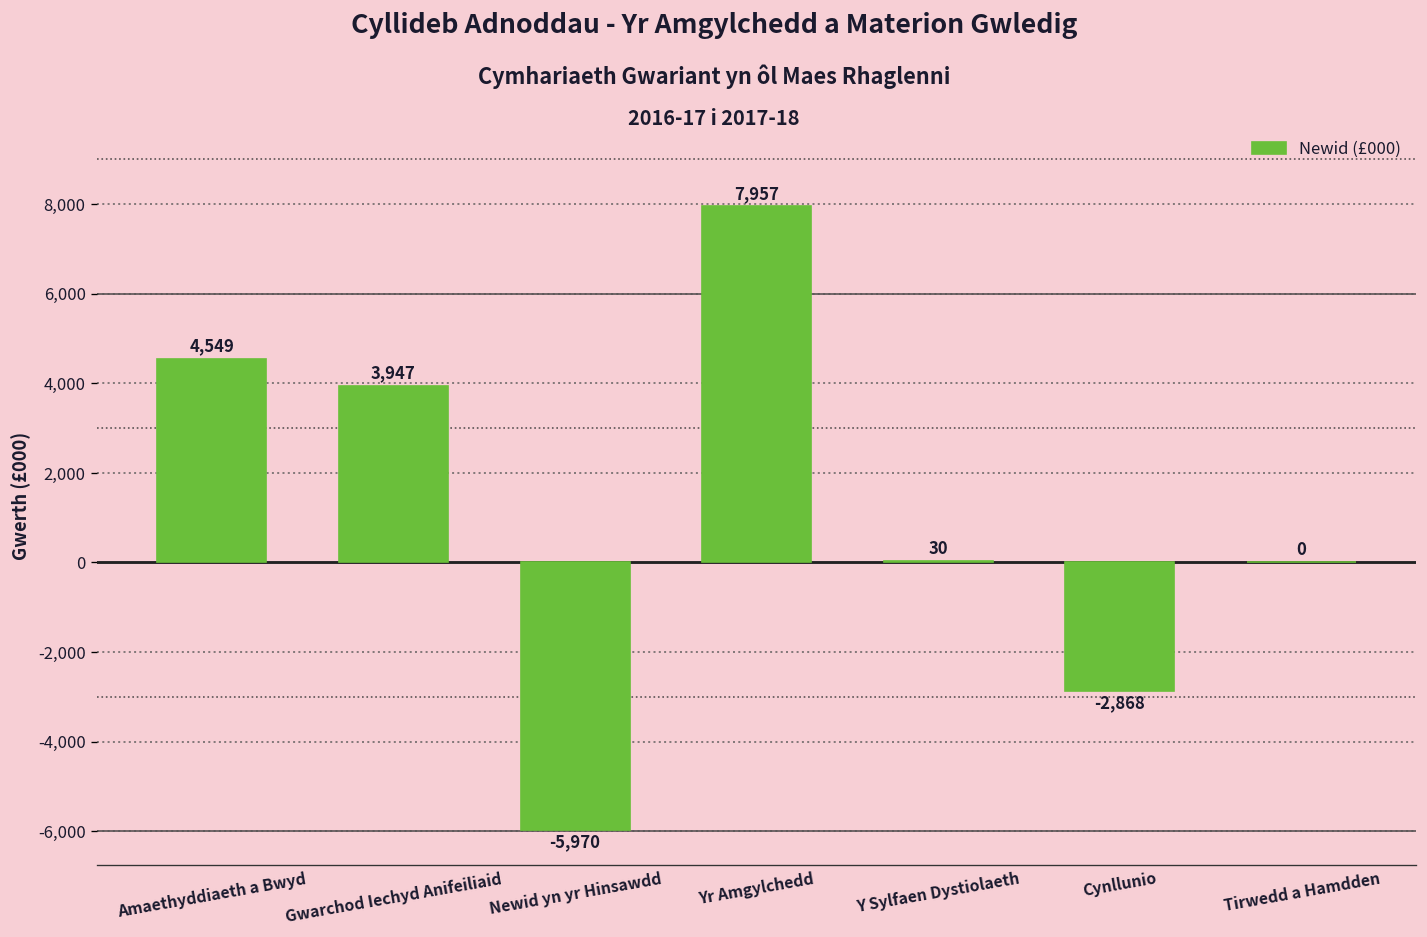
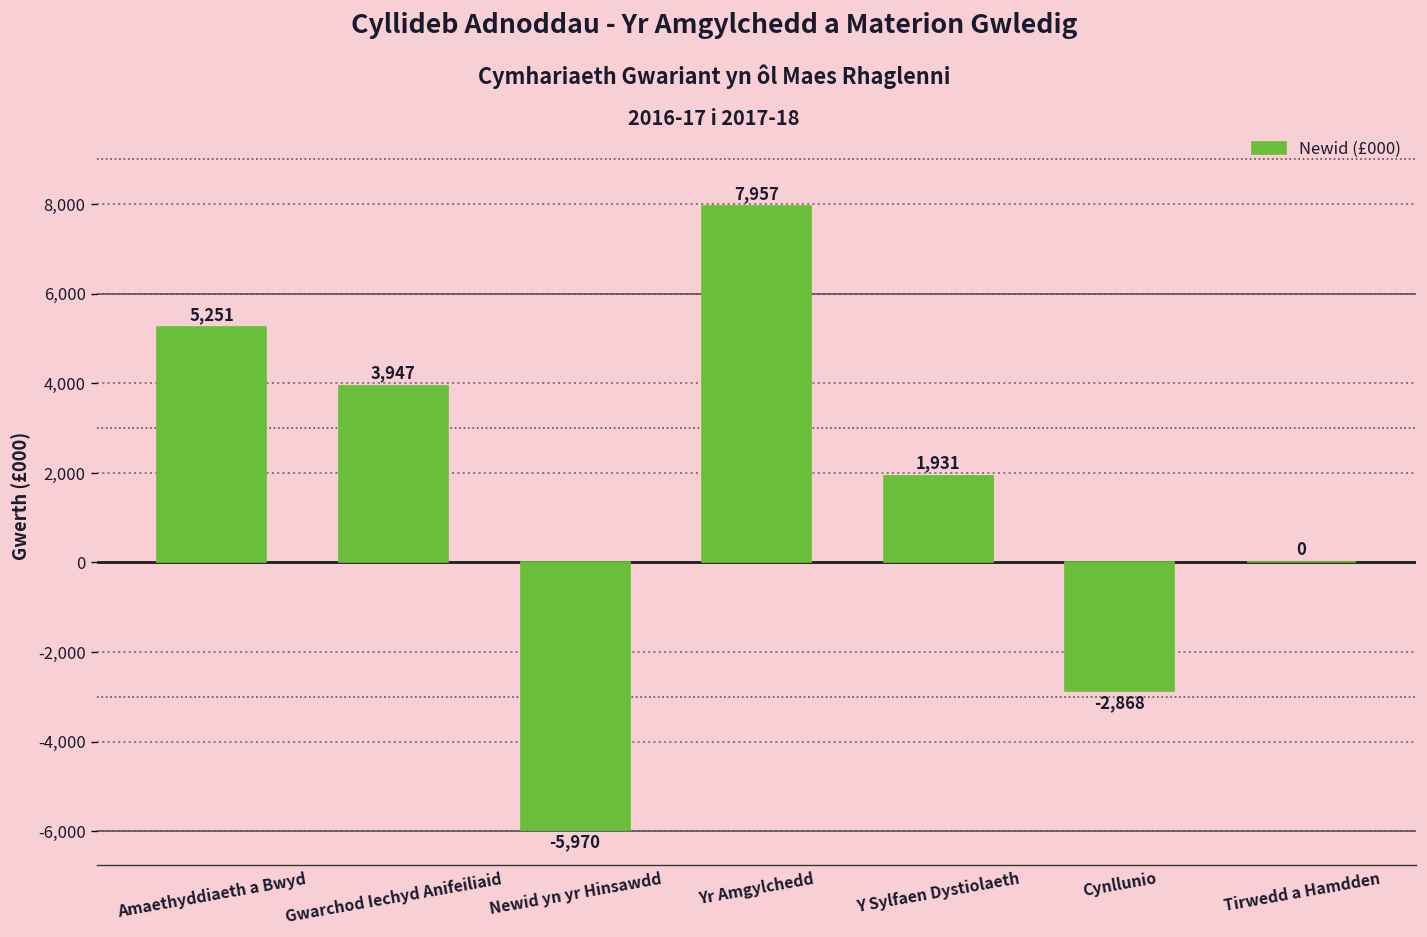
  {
-   "Amaethyddiaeth a Bwyd": "4,549",
+   "Amaethyddiaeth a Bwyd": "5,251",
    "Gwarchod Iechyd Anifeiliaid": "3,947",
    "Newid yn yr Hinsawdd": "-5,970",
    "Yr Amgylchedd": "7,957",
-   "Y Sylfaen Dystiolaeth": "30",
+   "Y Sylfaen Dystiolaeth": "1,931",
    "Cynllunio": "-2,868",
    "Tirwedd a Hamdden": "0"
  }
